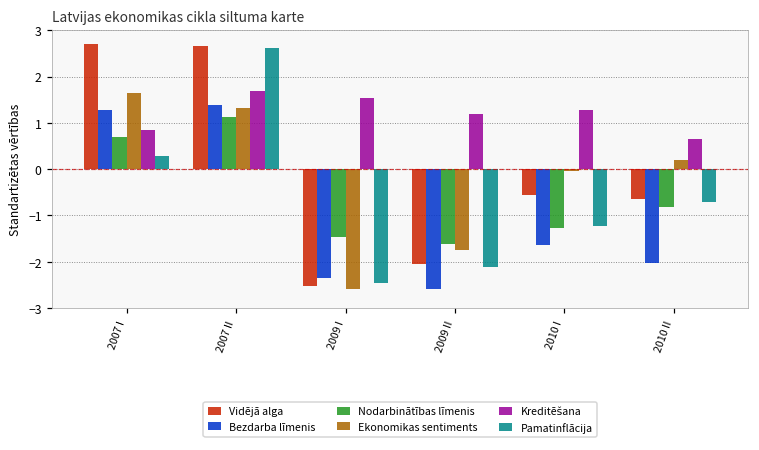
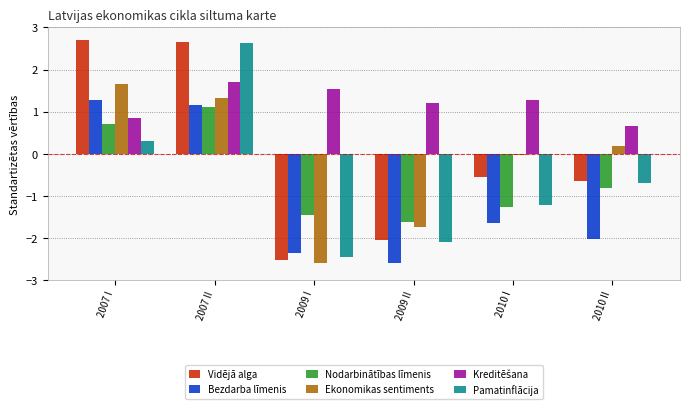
  {
    "Vidējā alga": {
      "2007 I": 2.7,
      "2007 II": 2.7,
      "2009 I": -2.5,
      "2009 II": -2.1,
      "2010 I": -0.6,
      "2010 II": -0.6
    },
    "Bezdarba līmenis": {
      "2007 I": 1.3,
-     "2007 II": 1.4,
+     "2007 II": 1.2,
      "2009 I": -2.4,
      "2009 II": -2.6,
      "2010 I": -1.6,
      "2010 II": -2.0
    },
    "Nodarbinātības līmenis": {
      "2007 I": 0.7,
      "2007 II": 1.1,
      "2009 I": -1.5,
      "2009 II": -1.6,
      "2010 I": -1.3,
      "2010 II": -0.8
    },
    "Ekonomikas sentiments": {
      "2007 I": 1.7,
      "2007 II": 1.3,
      "2009 I": -2.6,
      "2009 II": -1.7,
      "2010 II": 0.2
    },
    "Kreditēšana": {
      "2007 I": 0.8,
      "2007 II": 1.7,
      "2009 I": 1.5,
      "2009 II": 1.2,
      "2010 I": 1.3,
      "2010 II": 0.7
    },
    "Pamatinflācija": {
      "2007 I": 0.3,
      "2007 II": 2.6,
      "2009 I": -2.5,
      "2009 II": -2.1,
      "2010 I": -1.2,
      "2010 II": -0.7
    }
  }
